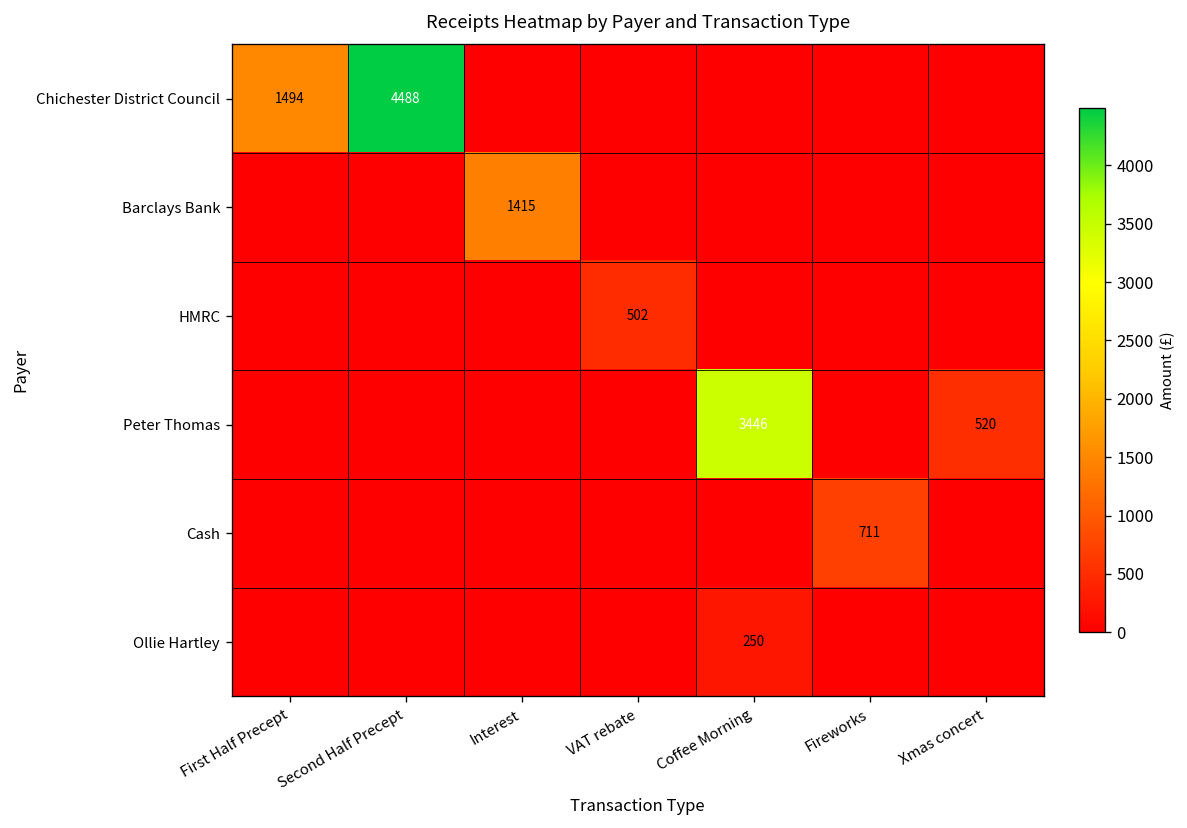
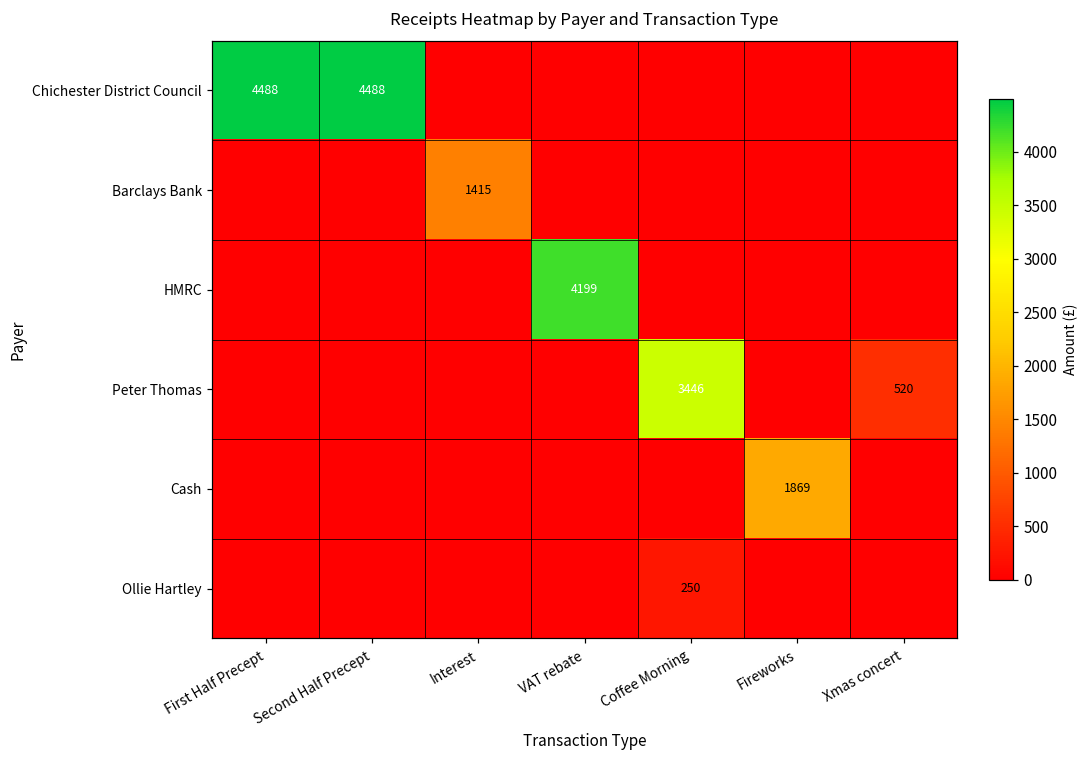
  {
    "Chichester District Council": {
-     "First Half Precept": 1494,
+     "First Half Precept": 4488,
      "Second Half Precept": 4488
    },
    "Barclays Bank": {
      "Interest": 1415
    },
    "HMRC": {
-     "VAT rebate": 502
+     "VAT rebate": 4199
    },
    "Peter Thomas": {
      "Coffee Morning": 3446,
      "Xmas concert": 520
    },
    "Cash": {
-     "Fireworks": 711
+     "Fireworks": 1869
    },
    "Ollie Hartley": {
      "Coffee Morning": 250
    }
  }
